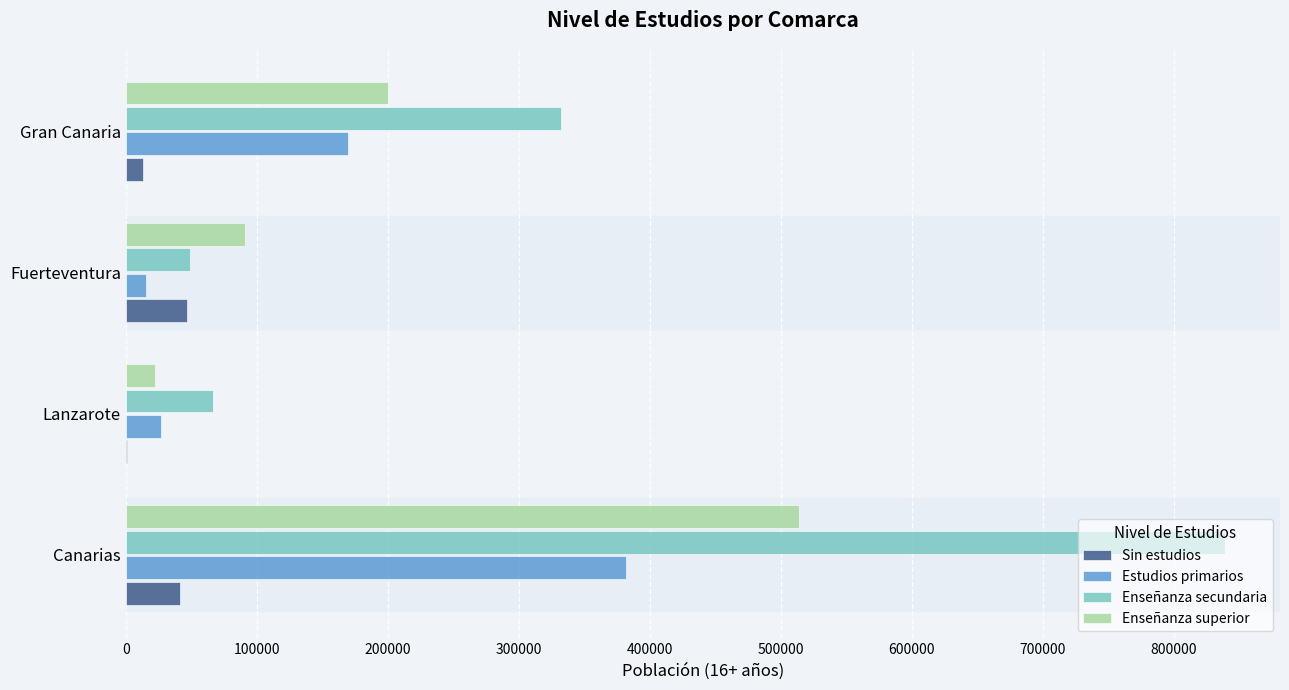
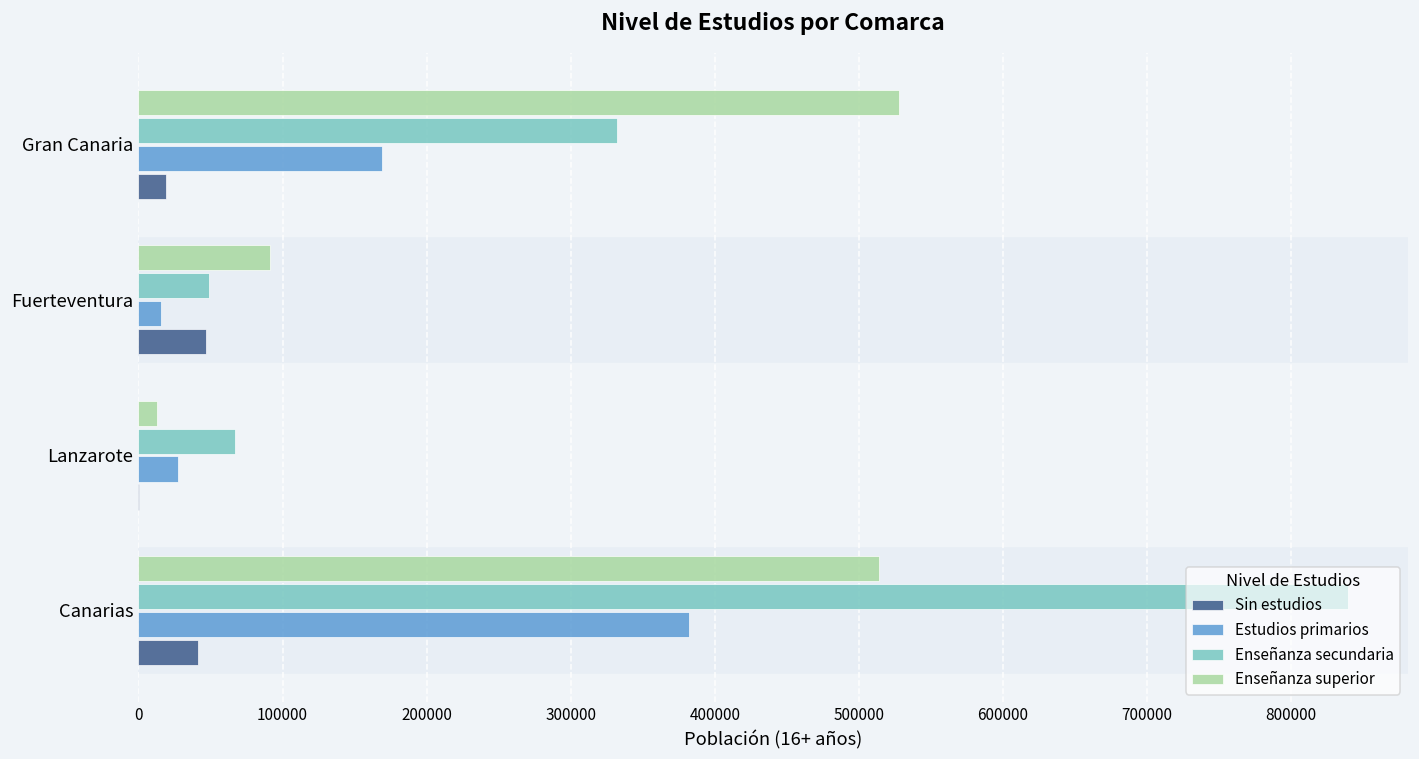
  {
    "Sin estudios": {
-     "Gran Canaria": 13000,
+     "Gran Canaria": 19000,
      "Fuerteventura": 47000,
      "Canarias": 41000
    },
    "Enseñanza superior": {
-     "Gran Canaria": 200000,
+     "Gran Canaria": 528000,
      "Fuerteventura": 91000,
-     "Lanzarote": 22000,
+     "Lanzarote": 13000,
      "Canarias": 514000
    }
  }
